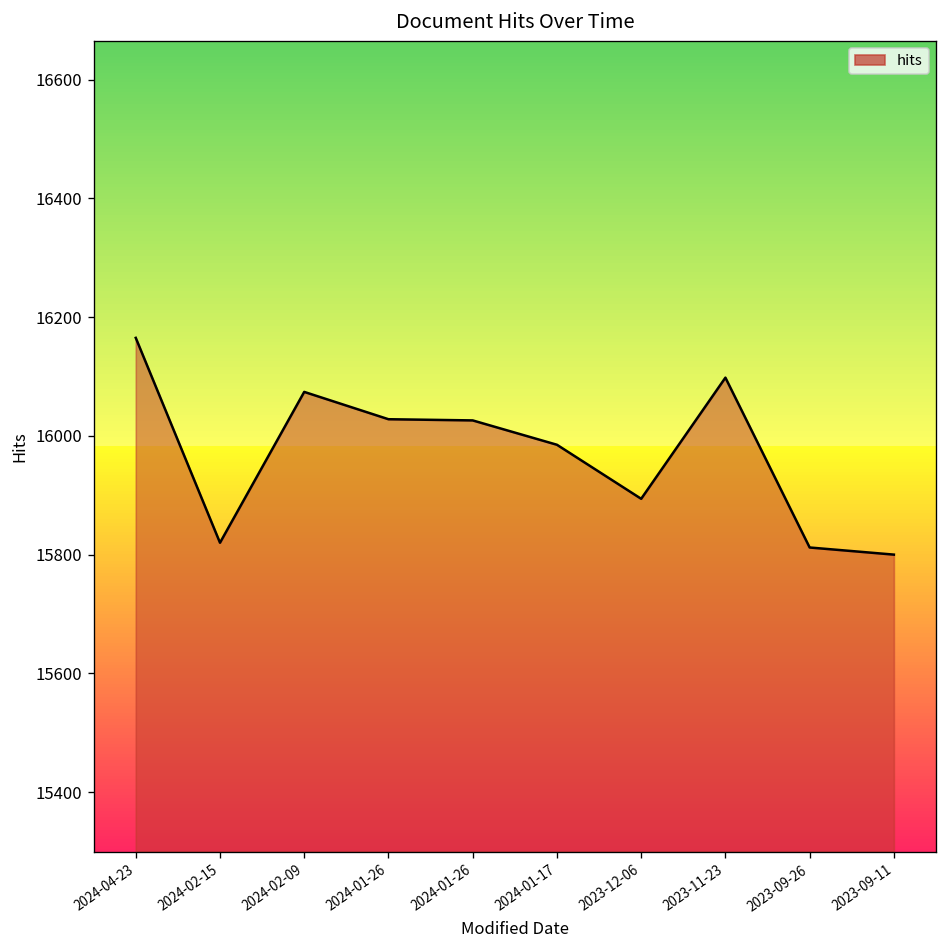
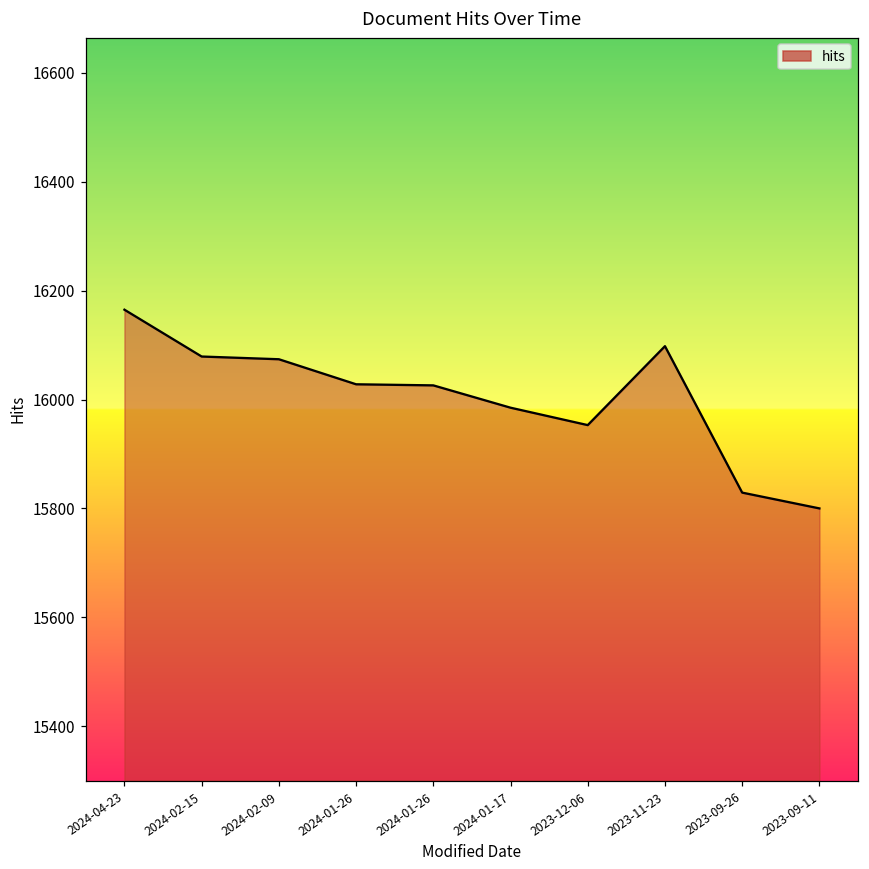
  {
    "2024-04-23": 16170,
-   "2024-02-15": 15820,
+   "2024-02-15": 16080,
    "2024-02-09": 16070,
    "2024-01-17": 15990,
-   "2023-12-06": 15890,
+   "2023-12-06": 15950,
    "2023-11-23": 16100,
-   "2023-09-26": 15810,
+   "2023-09-26": 15830,
    "2023-09-11": 15800
  }
